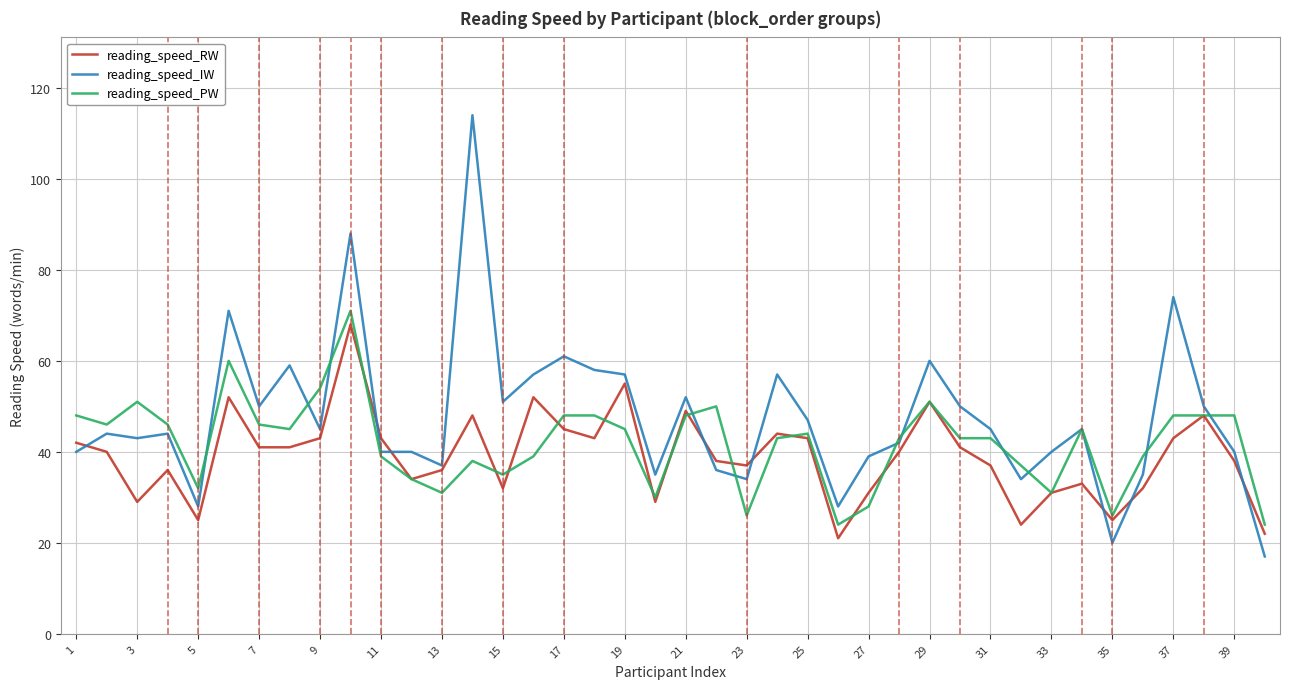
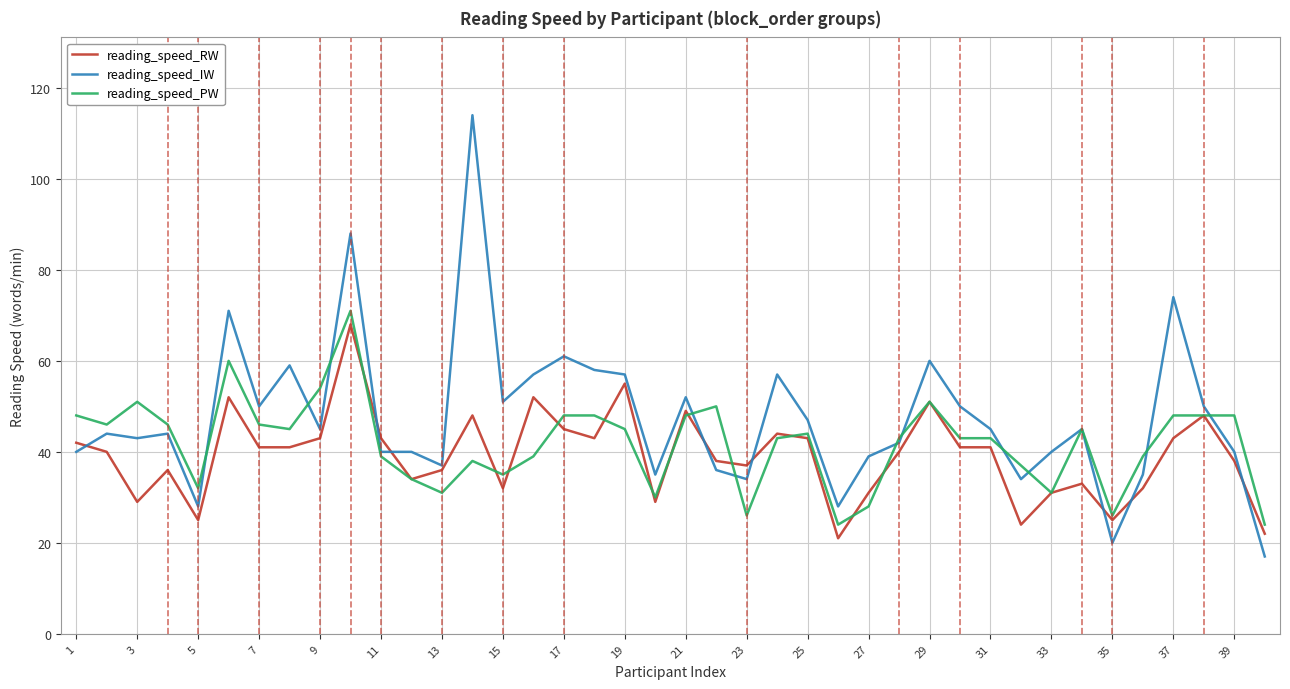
  {
    "reading_speed_RW": {
      "1": 42,
      "3": 29,
      "5": 25,
      "7": 41,
      "9": 43,
      "11": 43,
      "13": 36,
      "15": 32,
      "17": 45,
      "19": 55,
      "21": 49,
      "23": 37,
      "25": 43,
      "27": 31,
-     "31": 37,
+     "31": 41,
      "35": 25,
      "37": 43,
      "39": 38
    },
    "reading_speed_IW": {
      "1": 40,
      "3": 43,
      "5": 28,
      "7": 50,
      "9": 45,
      "11": 40,
      "13": 37,
      "15": 51,
      "17": 61,
      "19": 57,
      "21": 52,
      "23": 34,
      "25": 47,
      "27": 39,
      "29": 60,
      "31": 45,
      "33": 40,
      "35": 20,
      "37": 74,
      "39": 40
    },
    "reading_speed_PW": {
      "1": 48,
      "3": 51,
      "5": 32,
      "7": 46,
      "9": 54,
      "11": 39,
      "13": 31,
      "15": 35,
      "17": 48,
      "19": 45,
      "21": 48,
      "23": 26,
      "25": 44,
      "27": 28,
      "31": 43,
      "35": 26,
      "37": 48,
      "39": 48
    }
  }
